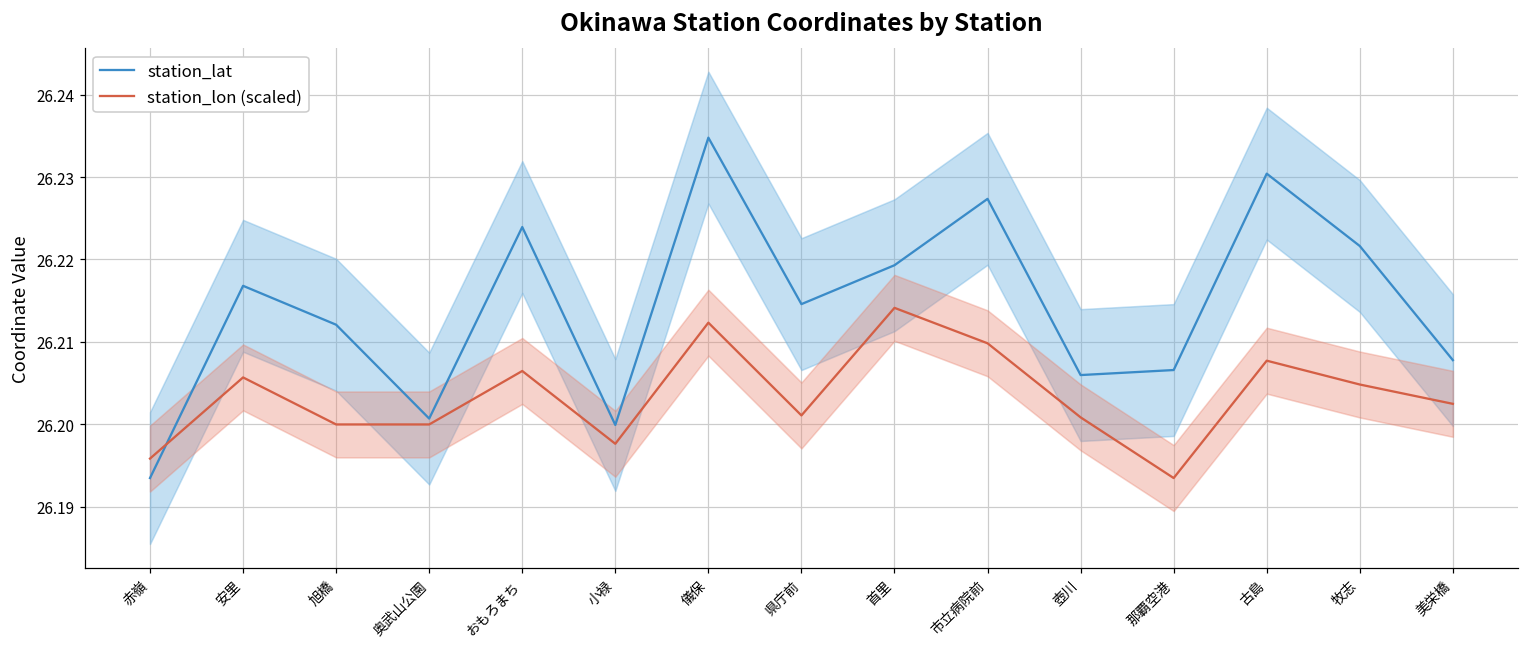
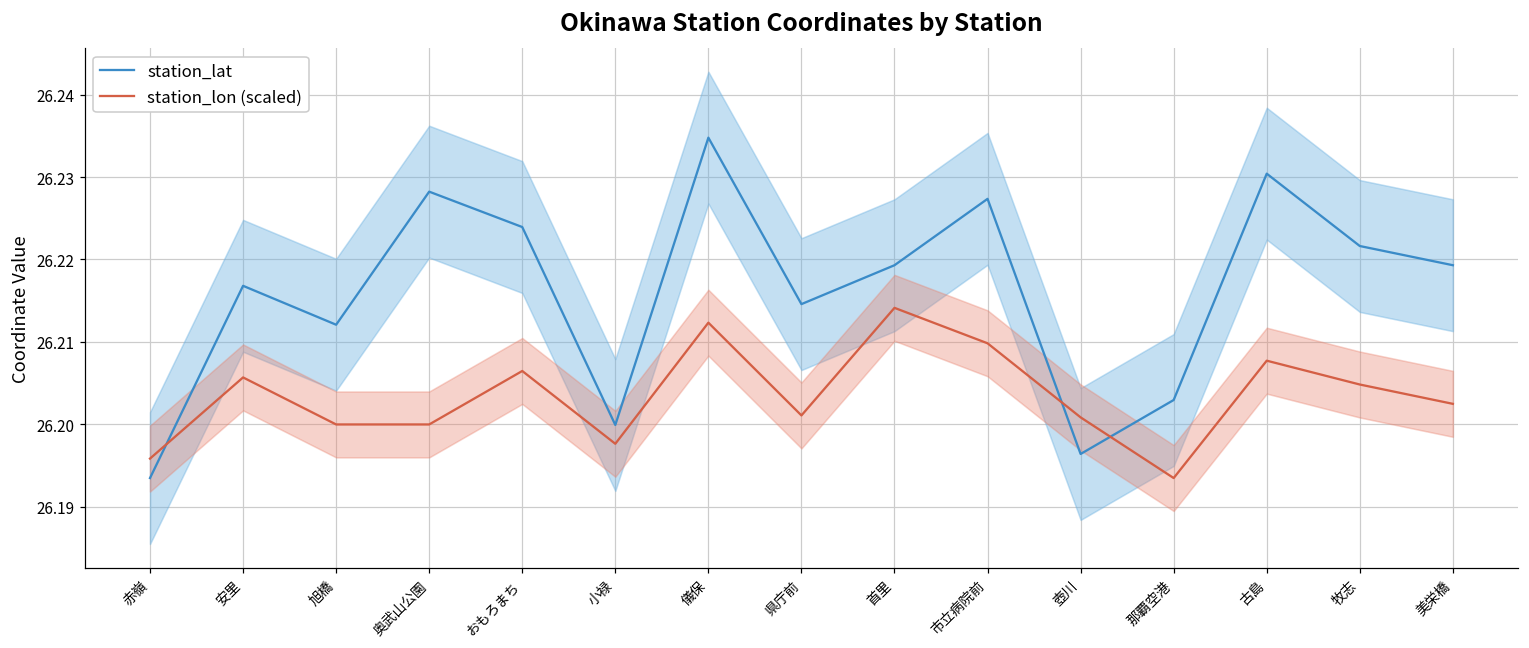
  {
    "station_lat": {
      "赤嶺": 26.193,
      "安里": 26.217,
      "旭橋": 26.212,
-     "奥武山公園": 26.201,
+     "奥武山公園": 26.228,
      "おもろまち": 26.224,
      "小禄": 26.200,
      "儀保": 26.235,
      "県庁前": 26.215,
      "首里": 26.219,
      "市立病院前": 26.227,
-     "壺川": 26.206,
-     "那覇空港": 26.207,
+     "壺川": 26.196,
+     "那覇空港": 26.203,
      "古島": 26.230,
      "牧志": 26.222,
-     "美栄橋": 26.208
+     "美栄橋": 26.219
    }
  }
